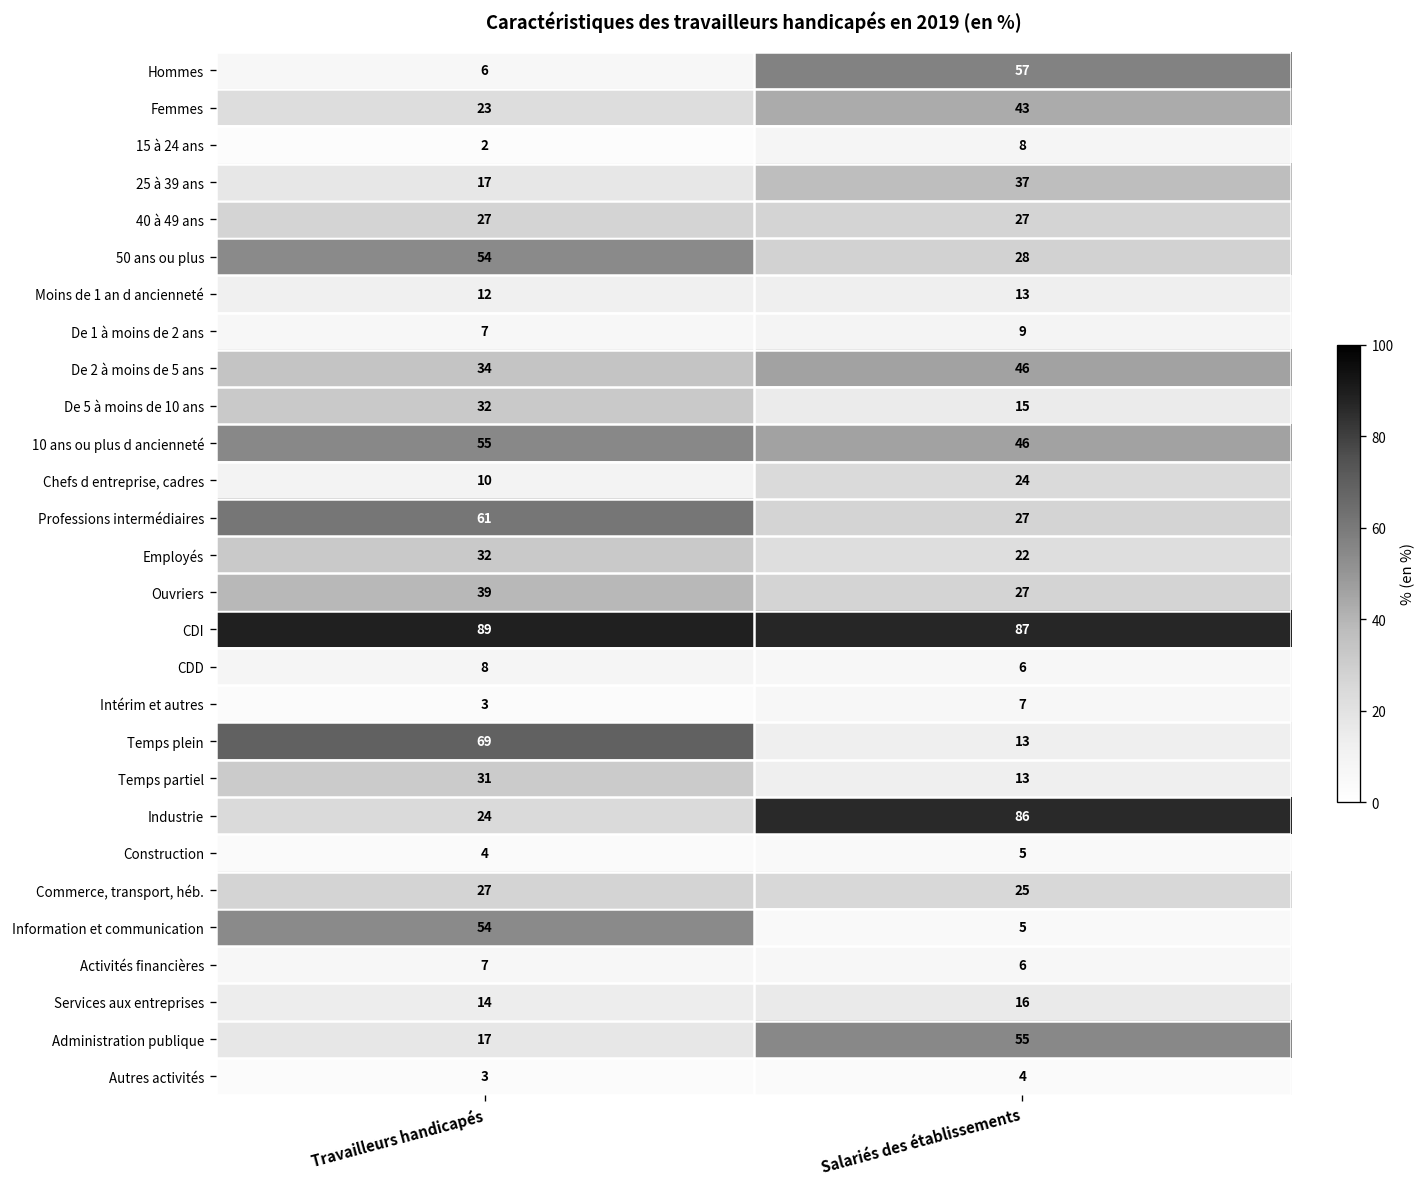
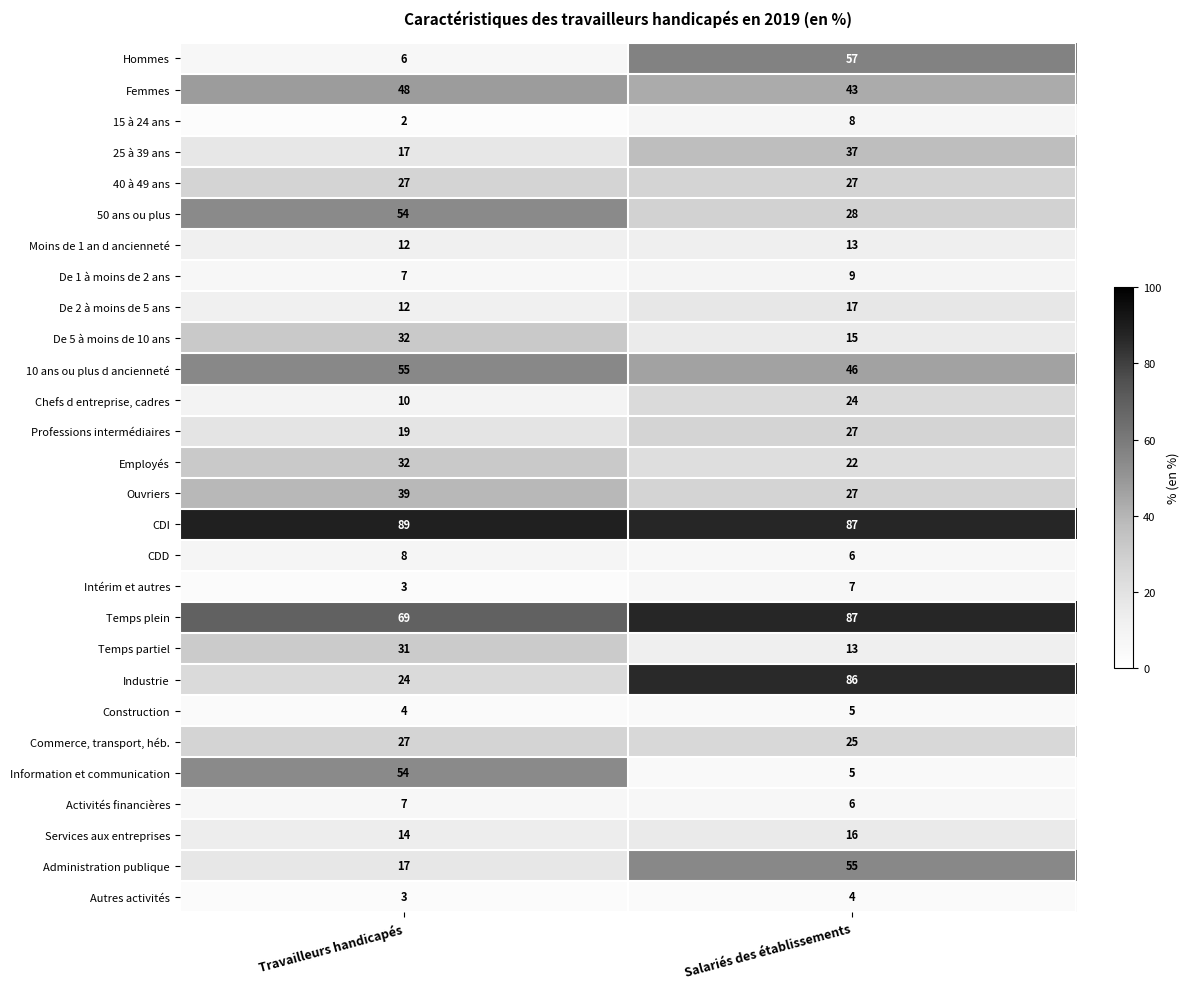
  {
    "Hommes": {
      "Travailleurs handicapés": 6,
      "Salariés des établissements": 57
    },
    "Femmes": {
-     "Travailleurs handicapés": 23,
+     "Travailleurs handicapés": 48,
      "Salariés des établissements": 43
    },
    "15 à 24 ans": {
      "Travailleurs handicapés": 2,
      "Salariés des établissements": 8
    },
    "25 à 39 ans": {
      "Travailleurs handicapés": 17,
      "Salariés des établissements": 37
    },
    "40 à 49 ans": {
      "Travailleurs handicapés": 27,
      "Salariés des établissements": 27
    },
    "50 ans ou plus": {
      "Travailleurs handicapés": 54,
      "Salariés des établissements": 28
    },
    "Moins de 1 an d ancienneté": {
      "Travailleurs handicapés": 12,
      "Salariés des établissements": 13
    },
    "De 1 à moins de 2 ans": {
      "Travailleurs handicapés": 7,
      "Salariés des établissements": 9
    },
    "De 2 à moins de 5 ans": {
-     "Travailleurs handicapés": 34,
-     "Salariés des établissements": 46
+     "Travailleurs handicapés": 12,
+     "Salariés des établissements": 17
    },
    "De 5 à moins de 10 ans": {
      "Travailleurs handicapés": 32,
      "Salariés des établissements": 15
    },
    "10 ans ou plus d ancienneté": {
      "Travailleurs handicapés": 55,
      "Salariés des établissements": 46
    },
    "Chefs d entreprise, cadres": {
      "Travailleurs handicapés": 10,
      "Salariés des établissements": 24
    },
    "Professions intermédiaires": {
-     "Travailleurs handicapés": 61,
+     "Travailleurs handicapés": 19,
      "Salariés des établissements": 27
    },
    "Employés": {
      "Travailleurs handicapés": 32,
      "Salariés des établissements": 22
    },
    "Ouvriers": {
      "Travailleurs handicapés": 39,
      "Salariés des établissements": 27
    },
    "CDI": {
      "Travailleurs handicapés": 89,
      "Salariés des établissements": 87
    },
    "CDD": {
      "Travailleurs handicapés": 8,
      "Salariés des établissements": 6
    },
    "Intérim et autres": {
      "Travailleurs handicapés": 3,
      "Salariés des établissements": 7
    },
    "Temps plein": {
      "Travailleurs handicapés": 69,
-     "Salariés des établissements": 13
+     "Salariés des établissements": 87
    },
    "Temps partiel": {
      "Travailleurs handicapés": 31,
      "Salariés des établissements": 13
    },
    "Industrie": {
      "Travailleurs handicapés": 24,
      "Salariés des établissements": 86
    },
    "Construction": {
      "Travailleurs handicapés": 4,
      "Salariés des établissements": 5
    },
    "Commerce, transport, héb.": {
      "Travailleurs handicapés": 27,
      "Salariés des établissements": 25
    },
    "Information et communication": {
      "Travailleurs handicapés": 54,
      "Salariés des établissements": 5
    },
    "Activités financières": {
      "Travailleurs handicapés": 7,
      "Salariés des établissements": 6
    },
    "Services aux entreprises": {
      "Travailleurs handicapés": 14,
      "Salariés des établissements": 16
    },
    "Administration publique": {
      "Travailleurs handicapés": 17,
      "Salariés des établissements": 55
    },
    "Autres activités": {
      "Travailleurs handicapés": 3,
      "Salariés des établissements": 4
    }
  }
